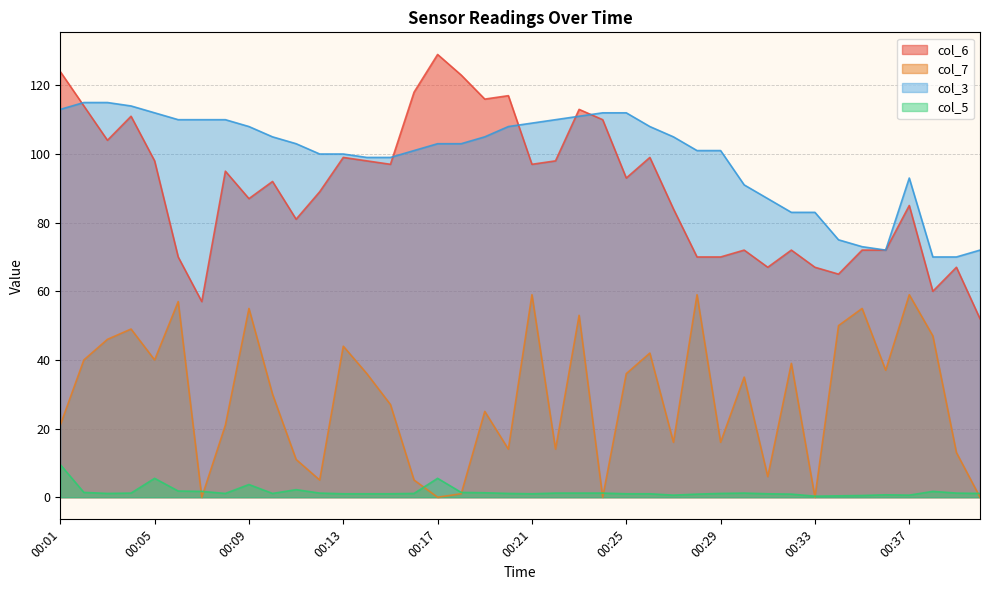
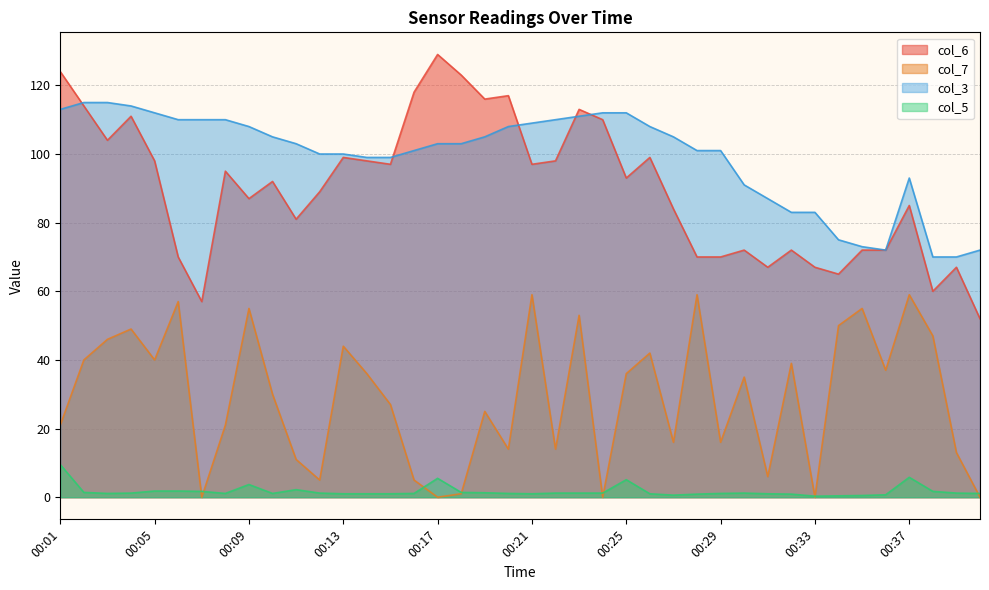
  {
    "col_3": {
      "00:01": 113,
      "00:05": 112,
      "00:09": 108,
      "00:13": 100,
      "00:17": 103,
      "00:21": 109,
      "00:25": 112,
      "00:29": 101,
      "00:33": 83,
      "00:37": 93
    },
    "col_5": {
      "00:01": 10,
-     "00:05": 6,
+     "00:05": 2,
      "00:09": 4,
      "00:13": 1,
      "00:17": 6,
      "00:21": 1,
-     "00:25": 1,
+     "00:25": 5,
      "00:29": 1,
-     "00:37": 1
+     "00:37": 6
    }
  }
